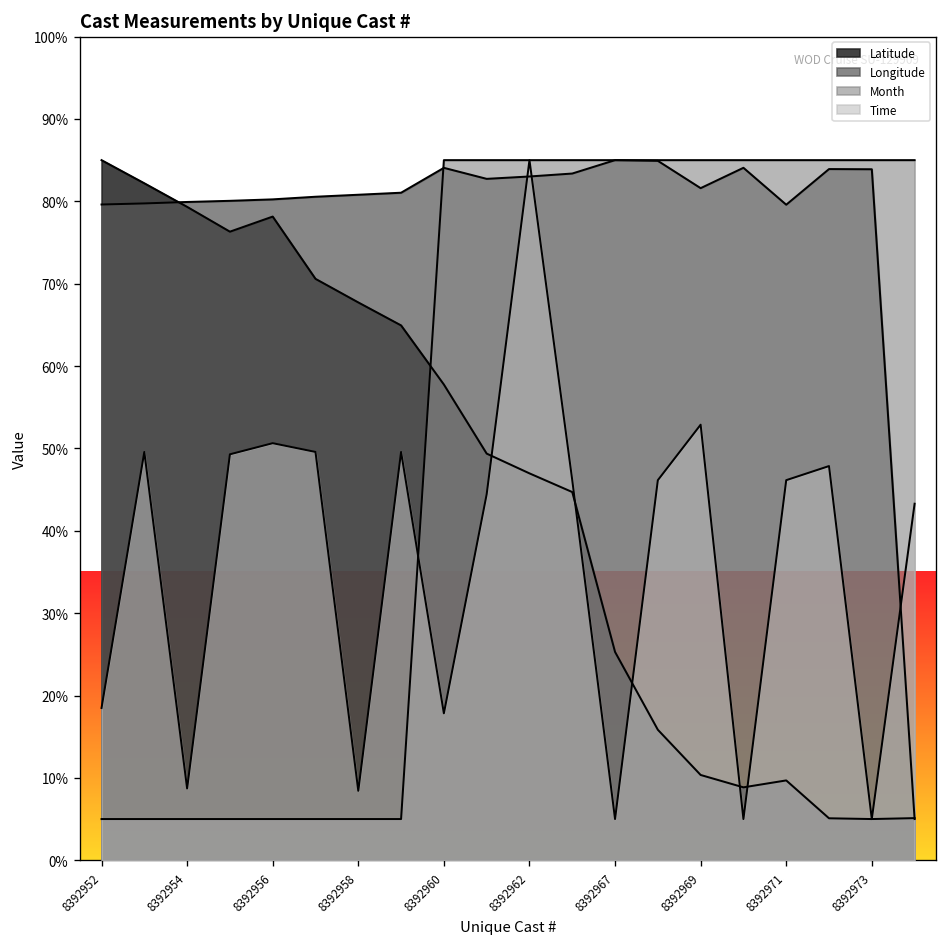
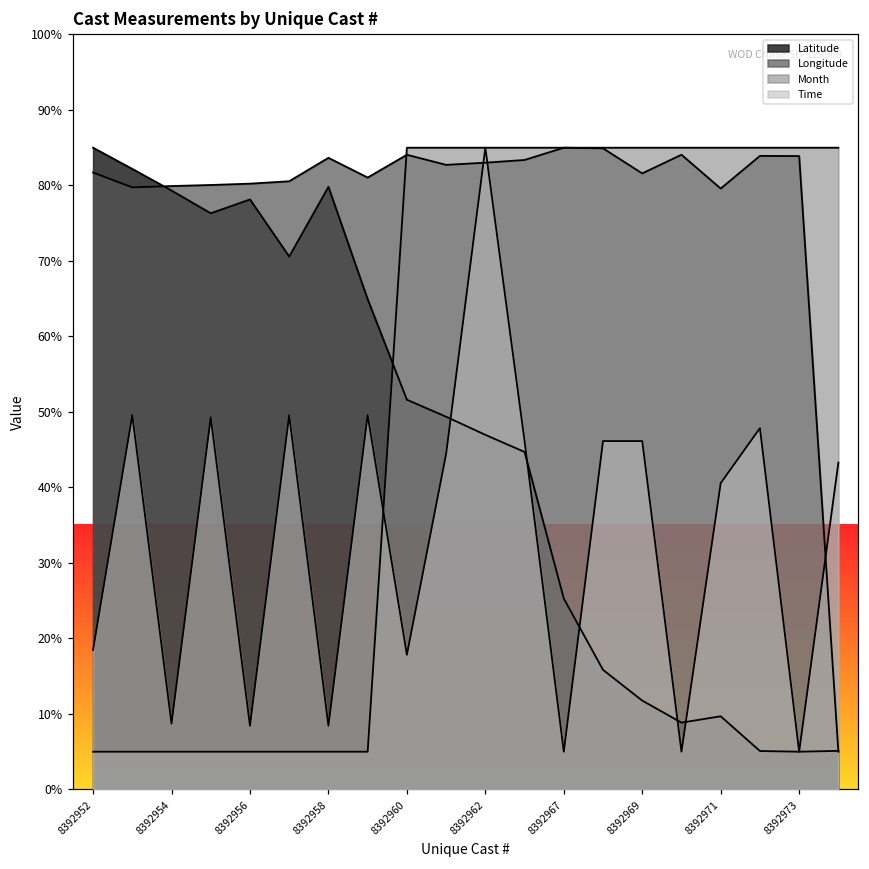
  {
    "Latitude": {
      "8392952": "85%",
      "8392954": "79%",
      "8392956": "78%",
-     "8392958": "68%",
-     "8392960": "58%",
+     "8392958": "80%",
+     "8392960": "52%",
      "8392962": "47%",
      "8392967": "25%",
-     "8392969": "10%",
+     "8392969": "12%",
      "8392971": "10%"
    },
    "Longitude": {
-     "8392952": "80%",
+     "8392952": "82%",
      "8392954": "80%",
      "8392956": "80%",
-     "8392958": "81%",
+     "8392958": "84%",
      "8392960": "84%",
      "8392962": "83%",
      "8392969": "82%",
      "8392971": "80%",
      "8392973": "84%"
    },
    "Month": {
      "8392952": "5%",
      "8392954": "5%",
      "8392956": "5%",
      "8392958": "5%",
      "8392960": "85%",
      "8392969": "85%",
      "8392971": "85%",
      "8392973": "85%"
    },
    "Time": {
      "8392952": "18%",
      "8392954": "9%",
-     "8392956": "51%",
+     "8392956": "8%",
      "8392958": "8%",
      "8392960": "18%",
      "8392967": "5%",
-     "8392969": "53%",
-     "8392971": "46%"
+     "8392969": "46%",
+     "8392971": "41%"
    }
  }
